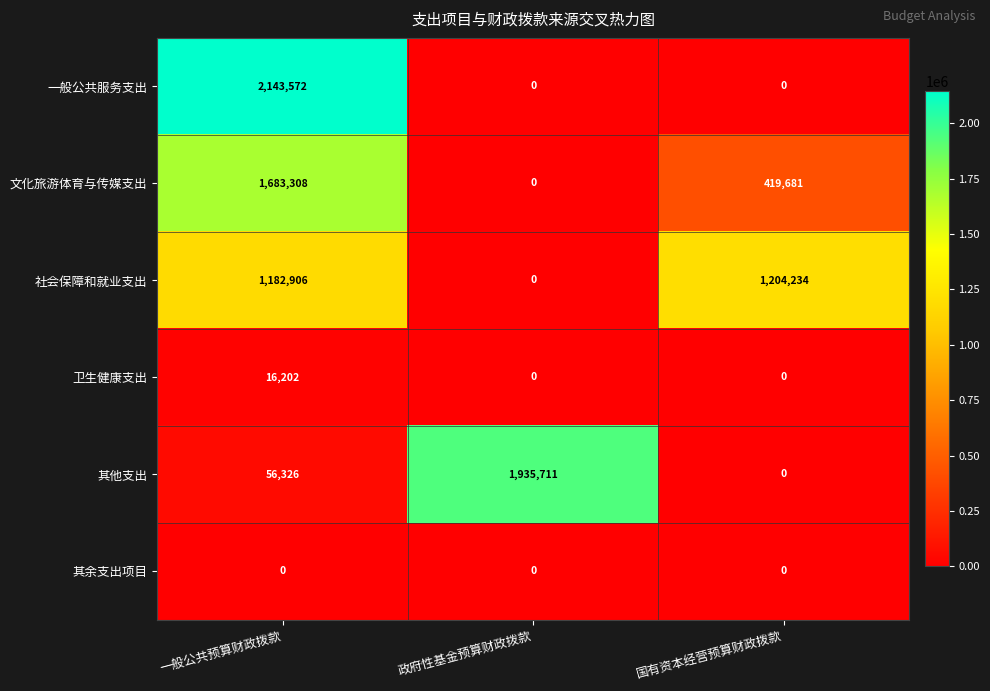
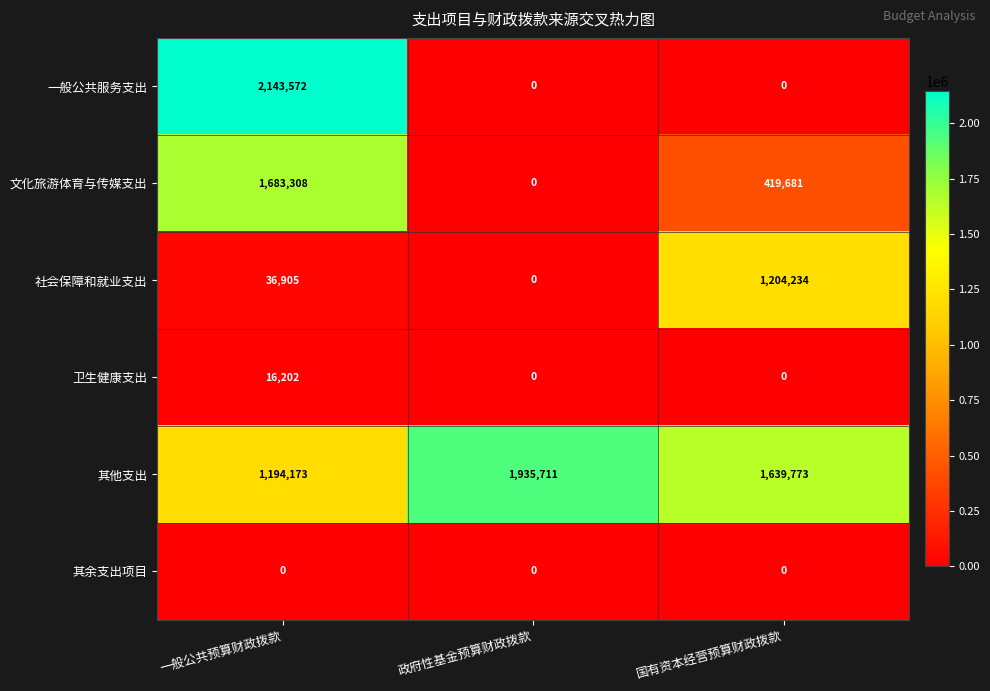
  {
    "一般公共服务支出": {
      "一般公共预算财政拨款": "2,143,572",
      "政府性基金预算财政拨款": "0",
      "国有资本经营预算财政拨款": "0"
    },
    "文化旅游体育与传媒支出": {
      "一般公共预算财政拨款": "1,683,308",
      "政府性基金预算财政拨款": "0",
      "国有资本经营预算财政拨款": "419,681"
    },
    "社会保障和就业支出": {
-     "一般公共预算财政拨款": "1,182,906",
+     "一般公共预算财政拨款": "36,905",
      "政府性基金预算财政拨款": "0",
      "国有资本经营预算财政拨款": "1,204,234"
    },
    "卫生健康支出": {
      "一般公共预算财政拨款": "16,202",
      "政府性基金预算财政拨款": "0",
      "国有资本经营预算财政拨款": "0"
    },
    "其他支出": {
-     "一般公共预算财政拨款": "56,326",
+     "一般公共预算财政拨款": "1,194,173",
      "政府性基金预算财政拨款": "1,935,711",
-     "国有资本经营预算财政拨款": "0"
+     "国有资本经营预算财政拨款": "1,639,773"
    },
    "其余支出项目": {
      "一般公共预算财政拨款": "0",
      "政府性基金预算财政拨款": "0",
      "国有资本经营预算财政拨款": "0"
    }
  }
